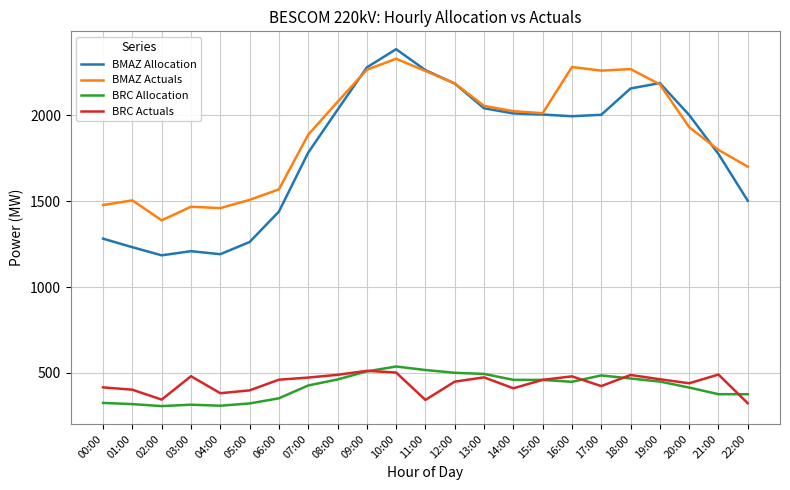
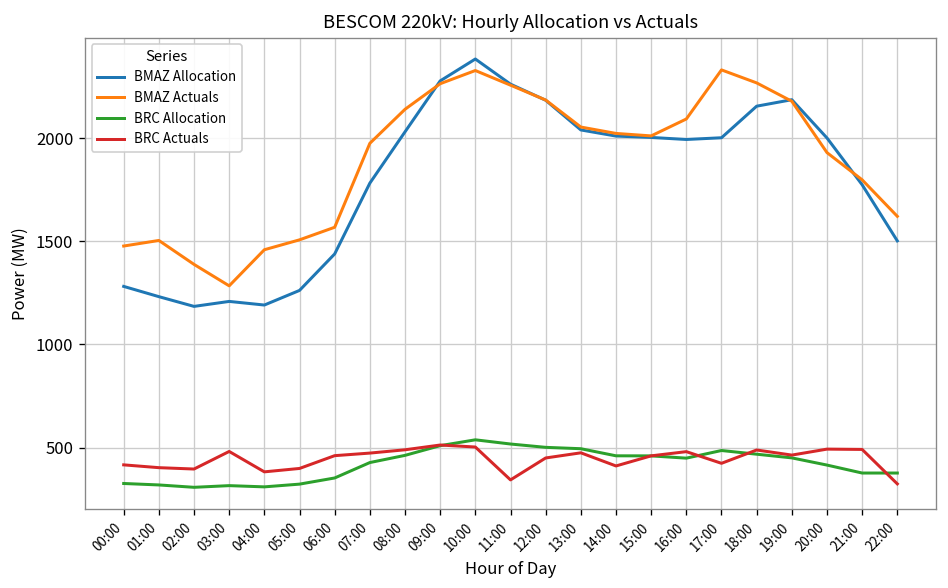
  {
    "BMAZ Allocation": {
      "00:00": 1280,
      "01:00": 1230,
      "02:00": 1180,
      "03:00": 1210,
      "04:00": 1190,
      "05:00": 1260,
      "06:00": 1440,
      "07:00": 1780,
      "08:00": 2030,
      "10:00": 2380,
      "16:00": 1990,
      "17:00": 2000,
      "18:00": 2160,
      "20:00": 2000,
      "21:00": 1770,
      "22:00": 1500
    },
    "BMAZ Actuals": {
      "00:00": 1480,
      "01:00": 1500,
      "02:00": 1390,
-     "03:00": 1470,
+     "03:00": 1280,
      "04:00": 1460,
      "05:00": 1510,
      "06:00": 1570,
-     "07:00": 1890,
-     "08:00": 2080,
+     "07:00": 1980,
+     "08:00": 2140,
      "10:00": 2330,
-     "16:00": 2280,
-     "17:00": 2260,
+     "16:00": 2090,
+     "17:00": 2330,
      "18:00": 2270,
      "20:00": 1930,
      "21:00": 1800,
-     "22:00": 1700
+     "22:00": 1620
    },
    "BRC Allocation": {
      "00:00": 330,
      "01:00": 320,
      "02:00": 310,
      "03:00": 320,
      "04:00": 310,
      "05:00": 320,
      "06:00": 350,
      "07:00": 430,
      "08:00": 460,
      "10:00": 540,
      "11:00": 520,
      "12:00": 500,
      "13:00": 490,
      "14:00": 460,
      "16:00": 450,
      "17:00": 490,
      "18:00": 470,
      "20:00": 410,
      "21:00": 380,
      "22:00": 380
    },
    "BRC Actuals": {
      "00:00": 420,
      "01:00": 400,
-     "02:00": 340,
+     "02:00": 400,
      "03:00": 480,
      "04:00": 380,
      "05:00": 400,
      "06:00": 460,
      "07:00": 470,
      "08:00": 490,
      "10:00": 500,
      "11:00": 340,
      "12:00": 450,
      "13:00": 470,
      "14:00": 410,
      "16:00": 480,
      "17:00": 420,
      "18:00": 490,
-     "20:00": 440,
+     "20:00": 490,
      "21:00": 490,
      "22:00": 320
    }
  }
